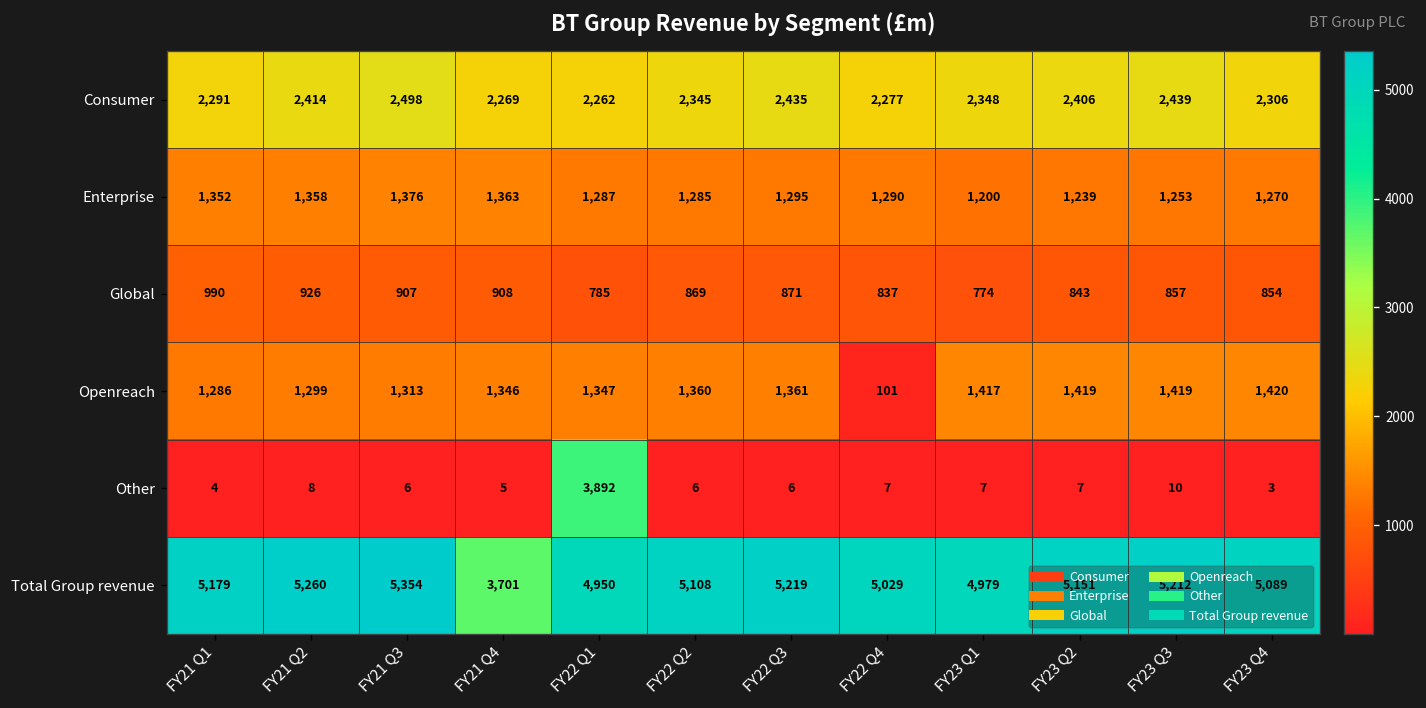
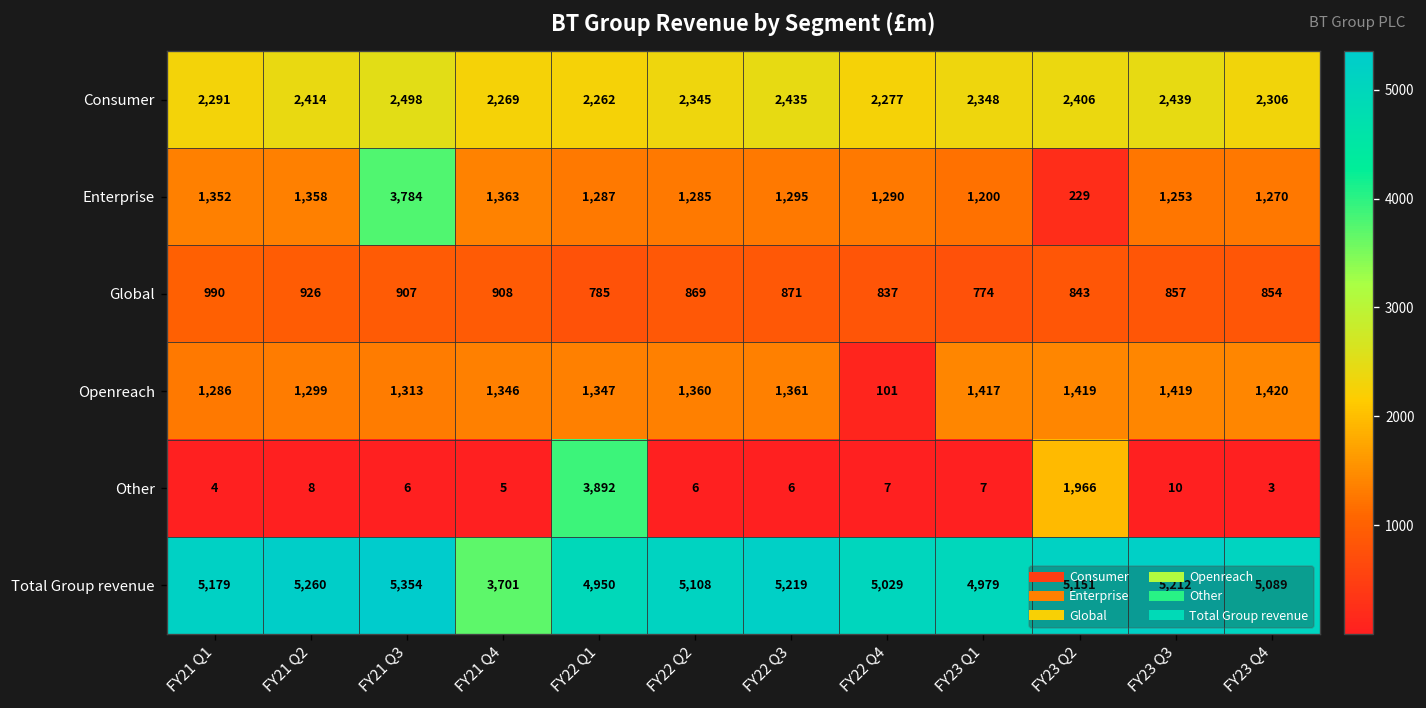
  {
    "Consumer": {
      "FY21 Q1": "2,291",
      "FY21 Q2": "2,414",
      "FY21 Q3": "2,498",
      "FY21 Q4": "2,269",
      "FY22 Q1": "2,262",
      "FY22 Q2": "2,345",
      "FY22 Q3": "2,435",
      "FY22 Q4": "2,277",
      "FY23 Q1": "2,348",
      "FY23 Q2": "2,406",
      "FY23 Q3": "2,439",
      "FY23 Q4": "2,306"
    },
    "Enterprise": {
      "FY21 Q1": "1,352",
      "FY21 Q2": "1,358",
-     "FY21 Q3": "1,376",
+     "FY21 Q3": "3,784",
      "FY21 Q4": "1,363",
      "FY22 Q1": "1,287",
      "FY22 Q2": "1,285",
      "FY22 Q3": "1,295",
      "FY22 Q4": "1,290",
      "FY23 Q1": "1,200",
-     "FY23 Q2": "1,239",
+     "FY23 Q2": "229",
      "FY23 Q3": "1,253",
      "FY23 Q4": "1,270"
    },
    "Global": {
      "FY21 Q1": "990",
      "FY21 Q2": "926",
      "FY21 Q3": "907",
      "FY21 Q4": "908",
      "FY22 Q1": "785",
      "FY22 Q2": "869",
      "FY22 Q3": "871",
      "FY22 Q4": "837",
      "FY23 Q1": "774",
      "FY23 Q2": "843",
      "FY23 Q3": "857",
      "FY23 Q4": "854"
    },
    "Openreach": {
      "FY21 Q1": "1,286",
      "FY21 Q2": "1,299",
      "FY21 Q3": "1,313",
      "FY21 Q4": "1,346",
      "FY22 Q1": "1,347",
      "FY22 Q2": "1,360",
      "FY22 Q3": "1,361",
      "FY22 Q4": "101",
      "FY23 Q1": "1,417",
      "FY23 Q2": "1,419",
      "FY23 Q3": "1,419",
      "FY23 Q4": "1,420"
    },
    "Other": {
      "FY21 Q1": "4",
      "FY21 Q2": "8",
      "FY21 Q3": "6",
      "FY21 Q4": "5",
      "FY22 Q1": "3,892",
      "FY22 Q2": "6",
      "FY22 Q3": "6",
      "FY22 Q4": "7",
      "FY23 Q1": "7",
-     "FY23 Q2": "7",
+     "FY23 Q2": "1,966",
      "FY23 Q3": "10",
      "FY23 Q4": "3"
    },
    "Total Group revenue": {
      "FY21 Q1": "5,179",
      "FY21 Q2": "5,260",
      "FY21 Q3": "5,354",
      "FY21 Q4": "3,701",
      "FY22 Q1": "4,950",
      "FY22 Q2": "5,108",
      "FY22 Q3": "5,219",
      "FY22 Q4": "5,029",
      "FY23 Q1": "4,979"
    }
  }
